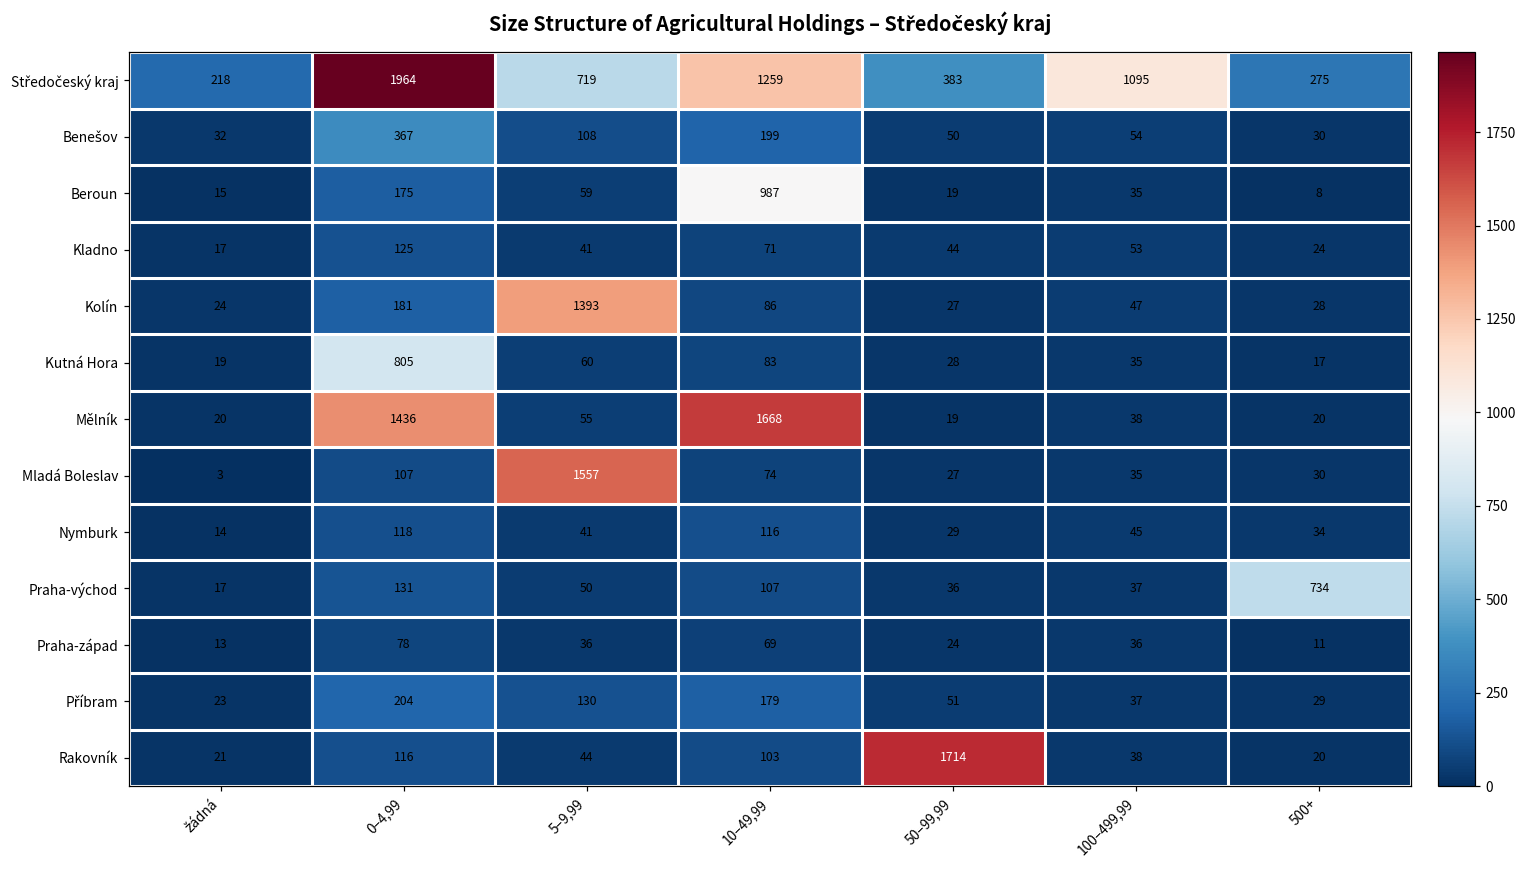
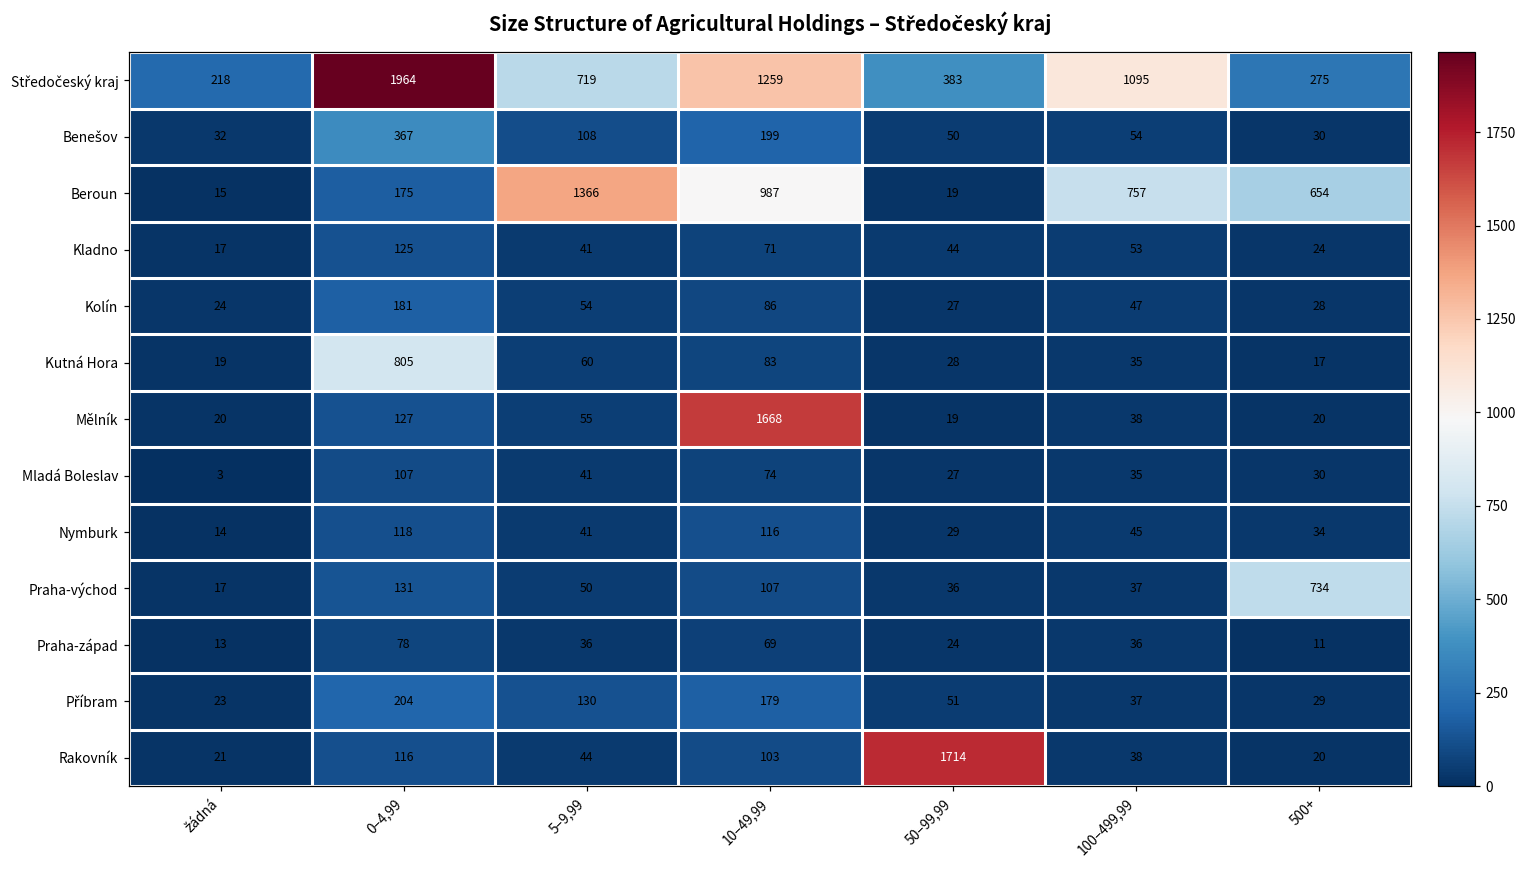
  {
    "Středočeský kraj": {
      "žádná": 218,
      "0–4,99": 1964,
      "5–9,99": 719,
      "10–49,99": 1259,
      "50–99,99": 383,
      "100–499,99": 1095,
      "500+": 275
    },
    "Benešov": {
      "žádná": 32,
      "0–4,99": 367,
      "5–9,99": 108,
      "10–49,99": 199,
      "50–99,99": 50,
      "100–499,99": 54,
      "500+": 30
    },
    "Beroun": {
      "žádná": 15,
      "0–4,99": 175,
-     "5–9,99": 59,
+     "5–9,99": 1366,
      "10–49,99": 987,
      "50–99,99": 19,
-     "100–499,99": 35,
-     "500+": 8
+     "100–499,99": 757,
+     "500+": 654
    },
    "Kladno": {
      "žádná": 17,
      "0–4,99": 125,
      "5–9,99": 41,
      "10–49,99": 71,
      "50–99,99": 44,
      "100–499,99": 53,
      "500+": 24
    },
    "Kolín": {
      "žádná": 24,
      "0–4,99": 181,
-     "5–9,99": 1393,
+     "5–9,99": 54,
      "10–49,99": 86,
      "50–99,99": 27,
      "100–499,99": 47,
      "500+": 28
    },
    "Kutná Hora": {
      "žádná": 19,
      "0–4,99": 805,
      "5–9,99": 60,
      "10–49,99": 83,
      "50–99,99": 28,
      "100–499,99": 35,
      "500+": 17
    },
    "Mělník": {
      "žádná": 20,
-     "0–4,99": 1436,
+     "0–4,99": 127,
      "5–9,99": 55,
      "10–49,99": 1668,
      "50–99,99": 19,
      "100–499,99": 38,
      "500+": 20
    },
    "Mladá Boleslav": {
      "žádná": 3,
      "0–4,99": 107,
-     "5–9,99": 1557,
+     "5–9,99": 41,
      "10–49,99": 74,
      "50–99,99": 27,
      "100–499,99": 35,
      "500+": 30
    },
    "Nymburk": {
      "žádná": 14,
      "0–4,99": 118,
      "5–9,99": 41,
      "10–49,99": 116,
      "50–99,99": 29,
      "100–499,99": 45,
      "500+": 34
    },
    "Praha-východ": {
      "žádná": 17,
      "0–4,99": 131,
      "5–9,99": 50,
      "10–49,99": 107,
      "50–99,99": 36,
      "100–499,99": 37,
      "500+": 734
    },
    "Praha-západ": {
      "žádná": 13,
      "0–4,99": 78,
      "5–9,99": 36,
      "10–49,99": 69,
      "50–99,99": 24,
      "100–499,99": 36,
      "500+": 11
    },
    "Příbram": {
      "žádná": 23,
      "0–4,99": 204,
      "5–9,99": 130,
      "10–49,99": 179,
      "50–99,99": 51,
      "100–499,99": 37,
      "500+": 29
    },
    "Rakovník": {
      "žádná": 21,
      "0–4,99": 116,
      "5–9,99": 44,
      "10–49,99": 103,
      "50–99,99": 1714,
      "100–499,99": 38,
      "500+": 20
    }
  }
